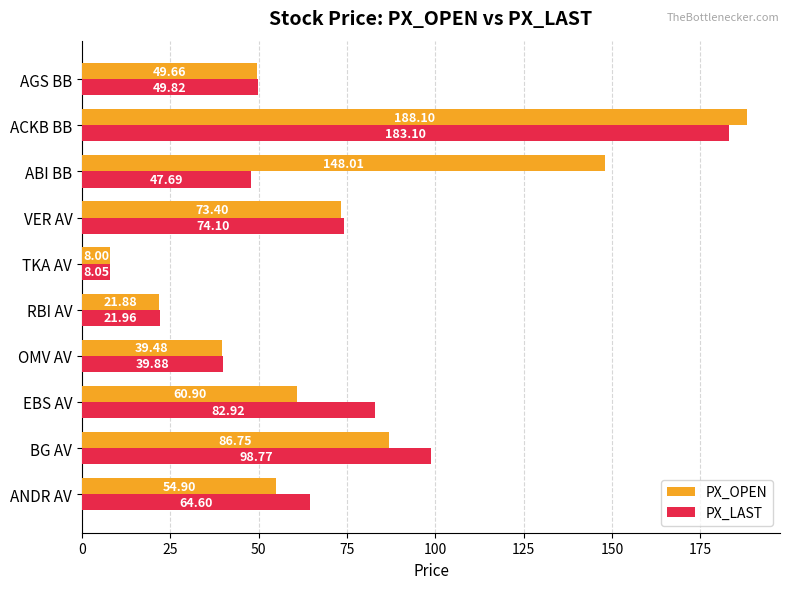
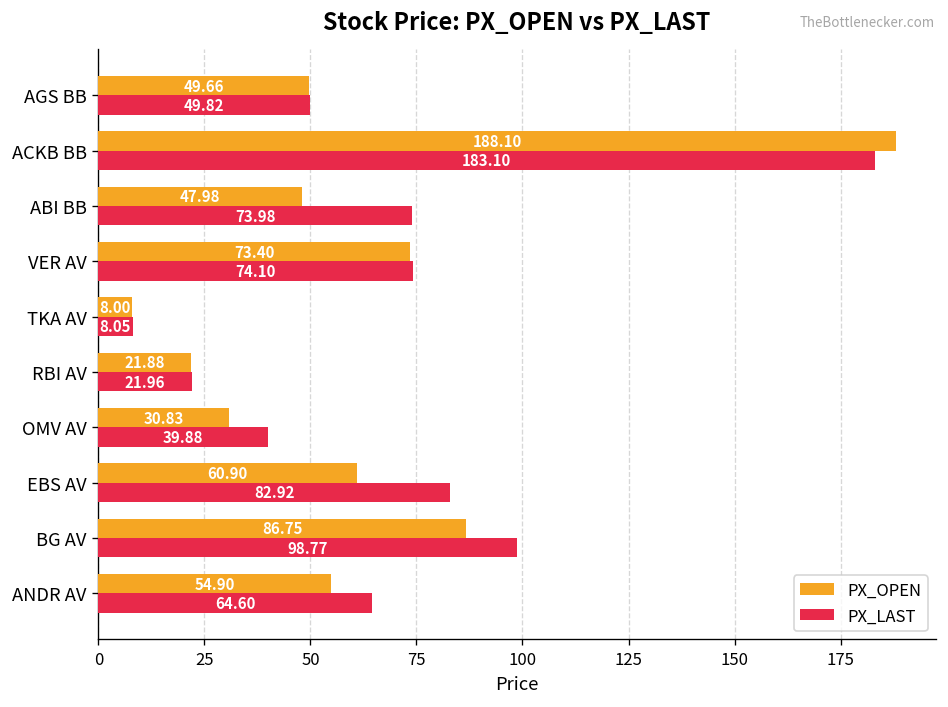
  {
    "PX_OPEN": {
      "AGS BB": 49.66,
      "ACKB BB": 188.10,
-     "ABI BB": 148.01,
+     "ABI BB": 47.98,
      "VER AV": 73.40,
      "TKA AV": 8.00,
      "RBI AV": 21.88,
-     "OMV AV": 39.48,
+     "OMV AV": 30.83,
      "EBS AV": 60.90,
      "BG AV": 86.75,
      "ANDR AV": 54.90
    },
    "PX_LAST": {
      "AGS BB": 49.82,
      "ACKB BB": 183.10,
-     "ABI BB": 47.69,
+     "ABI BB": 73.98,
      "VER AV": 74.10,
      "TKA AV": 8.05,
      "RBI AV": 21.96,
      "OMV AV": 39.88,
      "EBS AV": 82.92,
      "BG AV": 98.77,
      "ANDR AV": 64.60
    }
  }
